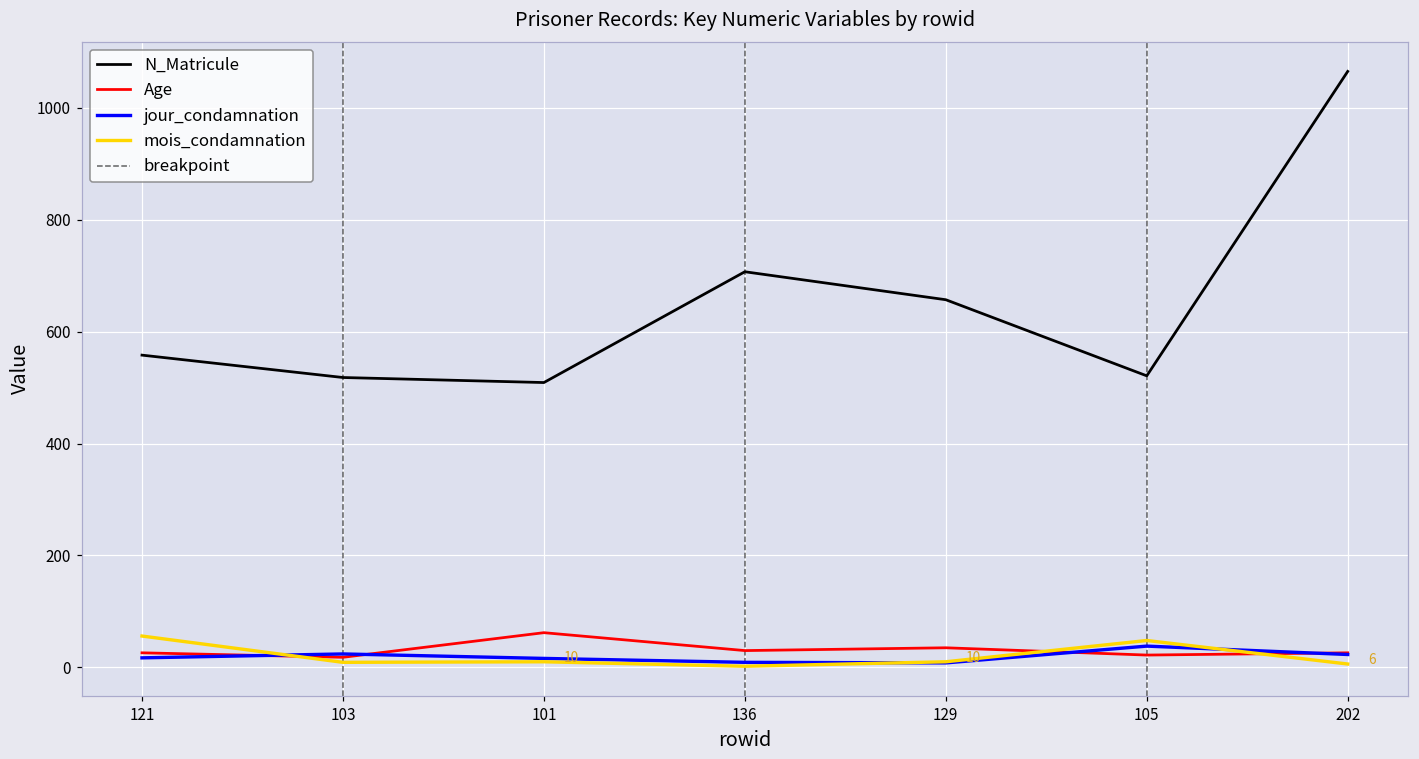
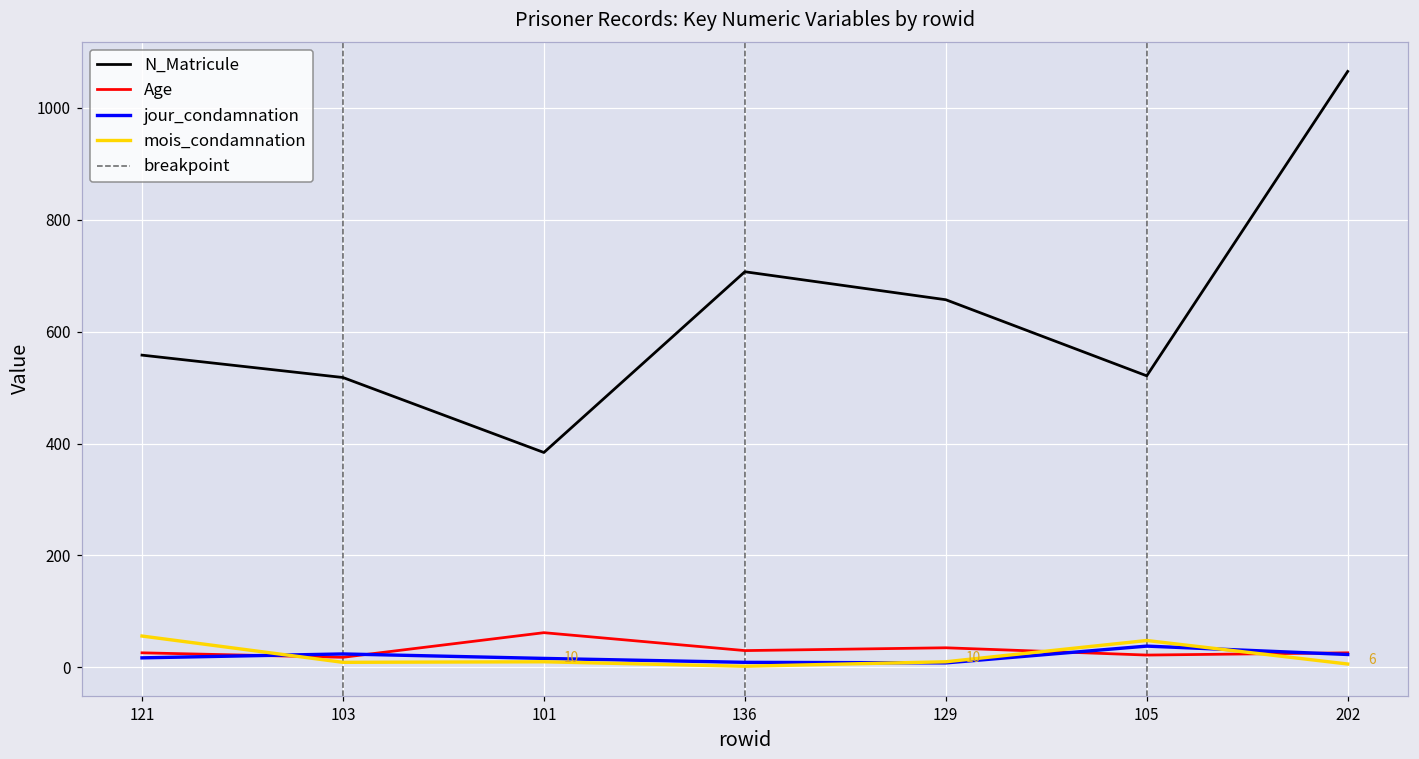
  {
    "N_Matricule": {
      "121": 560,
      "103": 520,
-     "101": 510,
+     "101": 380,
      "136": 710,
      "129": 660,
      "105": 520,
      "202": 1070
    },
    "Age": {
      "121": 30,
      "103": 20,
      "101": 60,
      "136": 30,
      "105": 20
    },
    "jour_condamnation": {
      "121": 20,
      "103": 20,
      "136": 10,
      "105": 40
    },
    "mois_condamnation": {
      "101": 10,
      "202": 6
    }
  }
